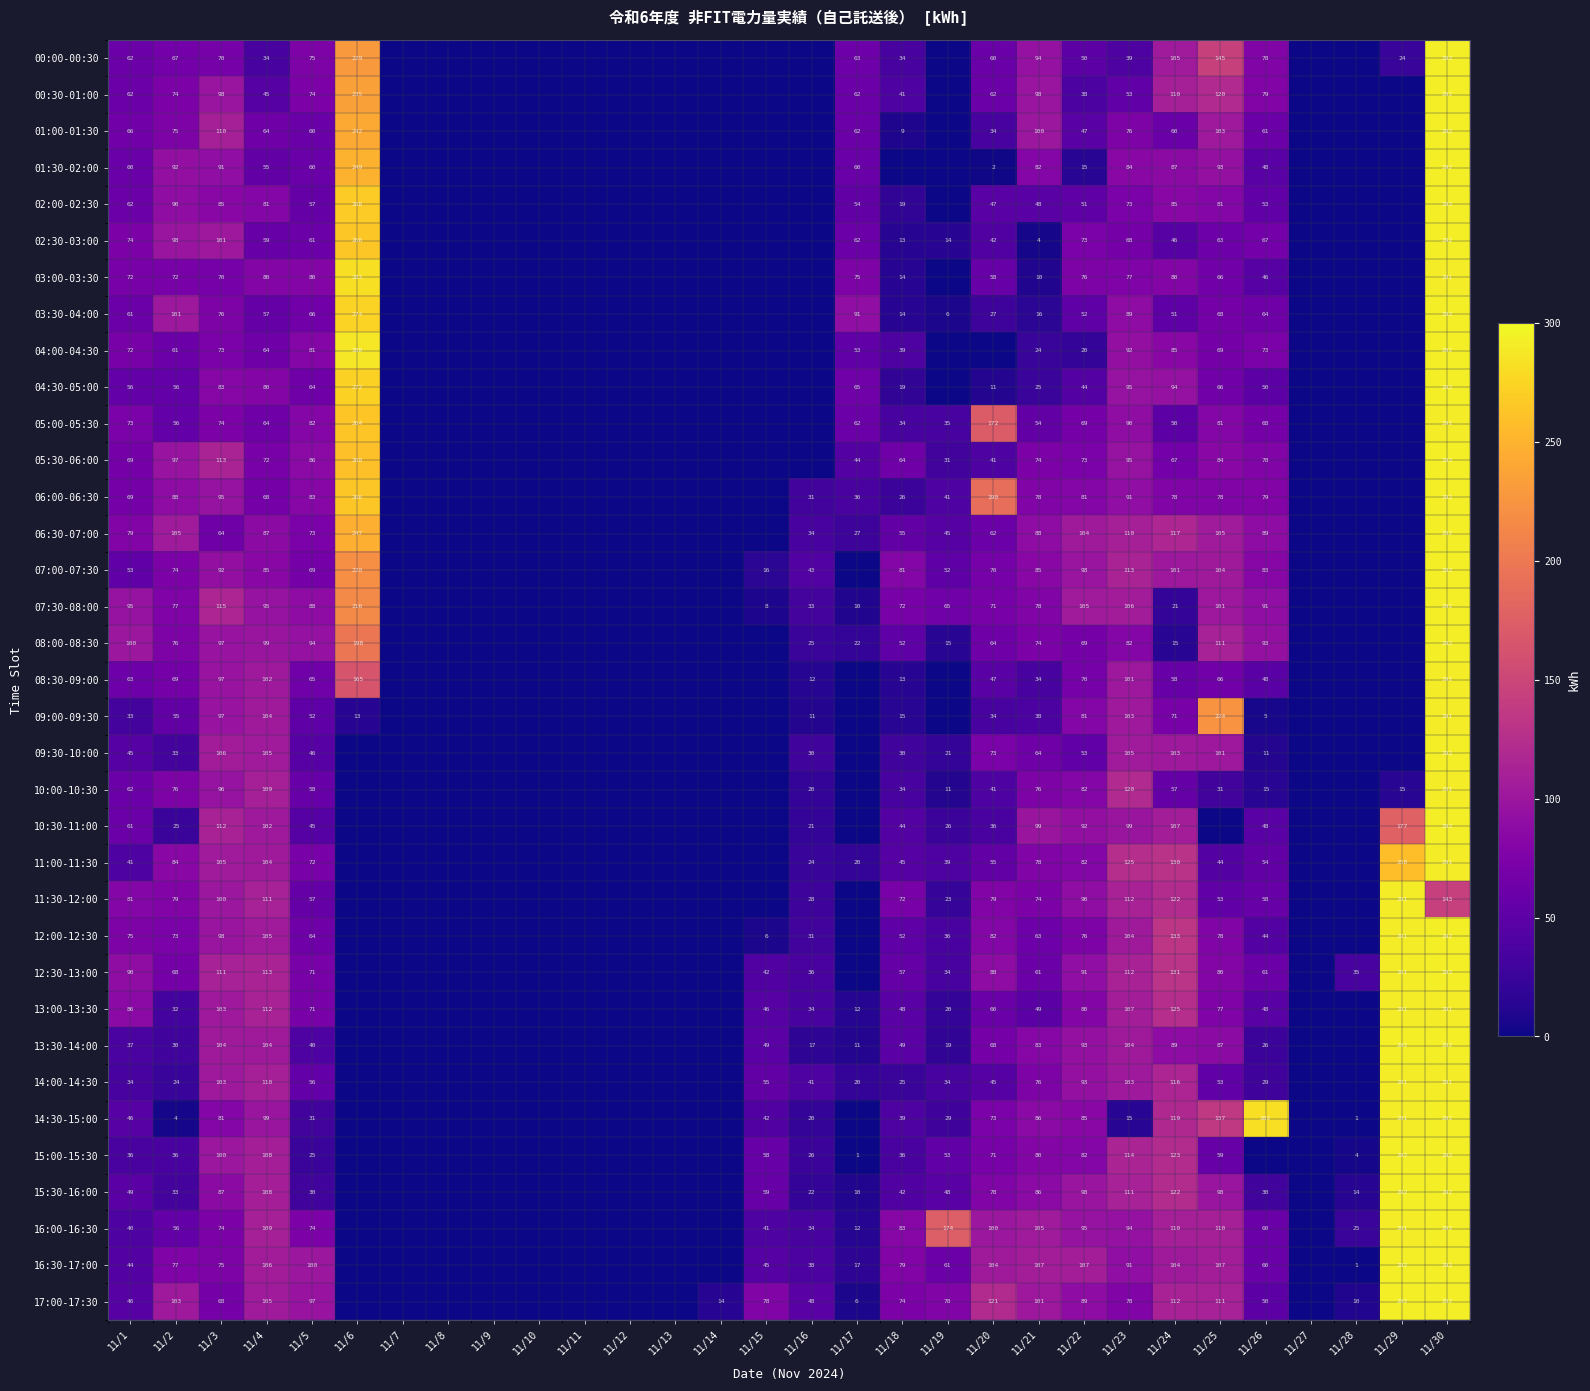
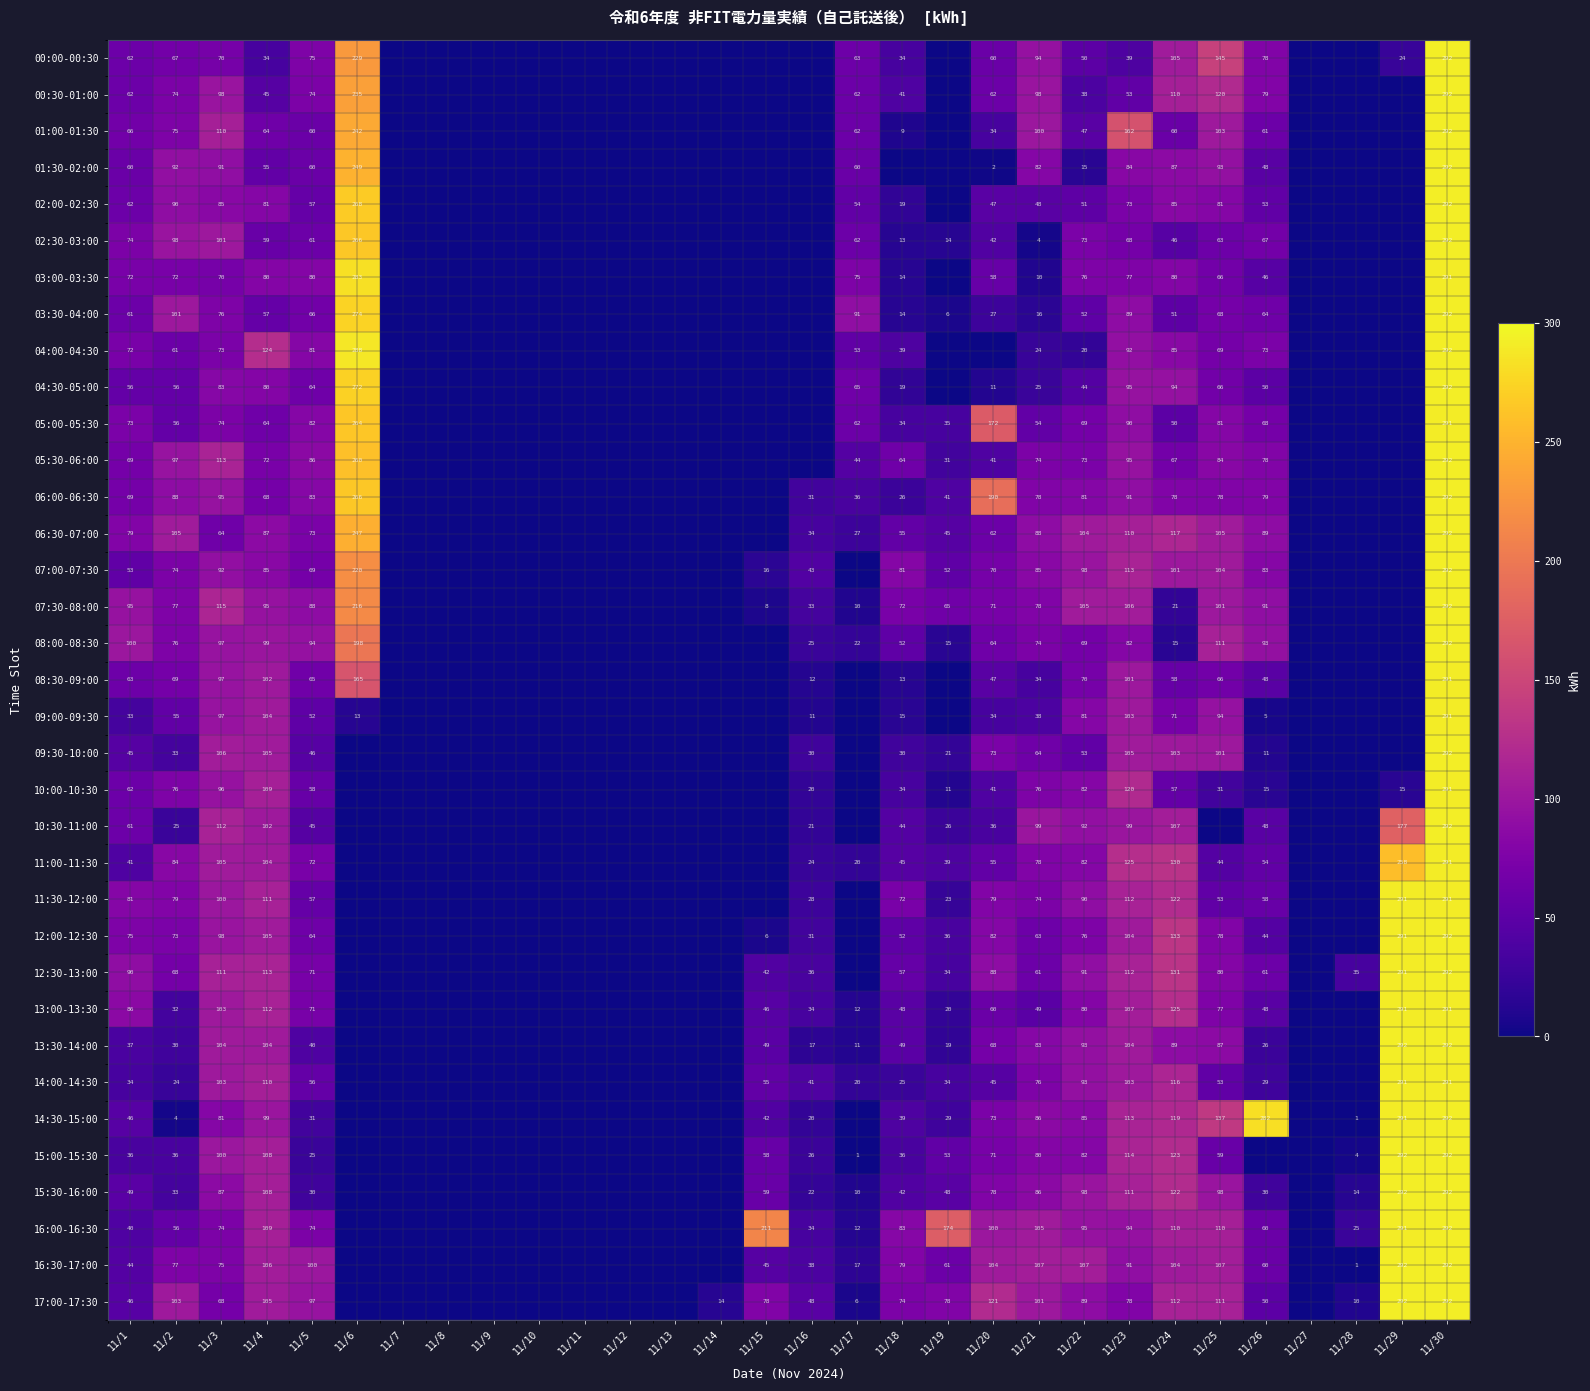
  {
    "01:00-01:30": {
      "11/1": 66,
      "11/2": 75,
      "11/3": 110,
      "11/4": 64,
      "11/5": 60,
      "11/6": 242,
      "11/17": 62,
      "11/18": 9,
      "11/20": 34,
      "11/21": 100,
      "11/22": 47,
-     "11/23": 76,
+     "11/23": 162,
      "11/24": 60,
      "11/25": 103,
      "11/26": 61,
      "11/30": 292
    },
    "04:00-04:30": {
      "11/1": 72,
      "11/2": 61,
      "11/3": 73,
-     "11/4": 64,
+     "11/4": 124,
      "11/5": 81,
      "11/6": 288,
      "11/17": 53,
      "11/18": 39,
      "11/21": 24,
      "11/22": 20,
      "11/23": 92,
      "11/24": 85,
      "11/25": 69,
      "11/26": 73,
      "11/30": 292
    },
    "09:00-09:30": {
      "11/1": 33,
      "11/2": 55,
      "11/3": 97,
      "11/4": 104,
      "11/5": 52,
      "11/6": 13,
      "11/16": 11,
      "11/18": 15,
      "11/20": 34,
      "11/21": 38,
      "11/22": 81,
      "11/23": 103,
      "11/24": 71,
-     "11/25": 224,
+     "11/25": 94,
      "11/26": 5,
      "11/30": 291
    },
    "11:30-12:00": {
      "11/1": 81,
      "11/2": 79,
      "11/3": 100,
      "11/4": 111,
      "11/5": 57,
      "11/16": 28,
      "11/18": 72,
      "11/19": 23,
      "11/20": 79,
      "11/21": 74,
      "11/22": 90,
      "11/23": 112,
      "11/24": 122,
      "11/25": 53,
      "11/26": 58,
      "11/29": 291,
-     "11/30": 143
+     "11/30": 291
    },
    "14:30-15:00": {
      "11/1": 46,
      "11/2": 4,
      "11/3": 81,
      "11/4": 99,
      "11/5": 31,
      "11/15": 42,
      "11/16": 20,
      "11/18": 39,
      "11/19": 29,
      "11/20": 73,
      "11/21": 86,
      "11/22": 85,
-     "11/23": 15,
+     "11/23": 113,
      "11/24": 119,
      "11/25": 137,
      "11/26": 282,
      "11/28": 1,
      "11/29": 291,
      "11/30": 292
    },
    "16:00-16:30": {
      "11/1": 40,
      "11/2": 56,
      "11/3": 74,
      "11/4": 109,
      "11/5": 74,
-     "11/15": 41,
+     "11/15": 211,
      "11/16": 34,
      "11/17": 12,
      "11/18": 83,
      "11/19": 174,
      "11/20": 100,
      "11/21": 105,
      "11/22": 95,
      "11/23": 94,
      "11/24": 110,
      "11/25": 110,
      "11/26": 60,
      "11/28": 25,
      "11/29": 291,
      "11/30": 292
    }
  }
